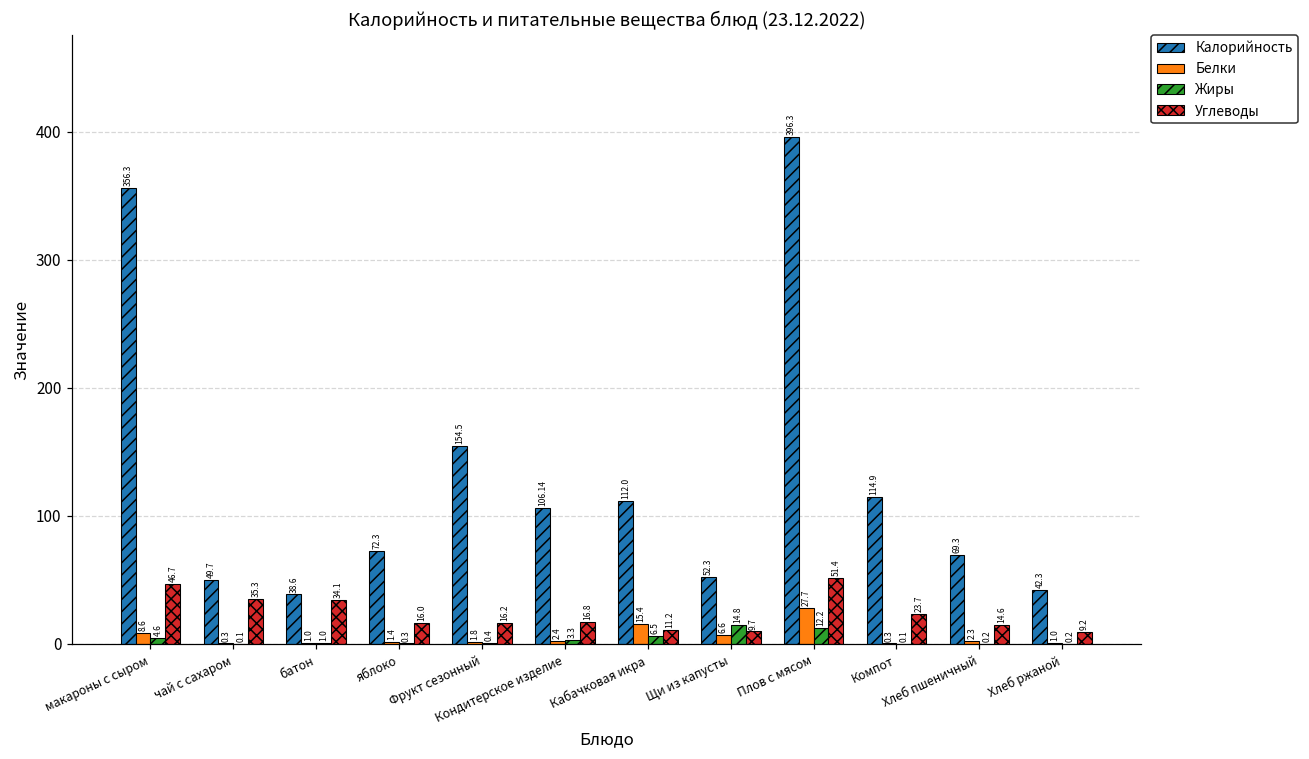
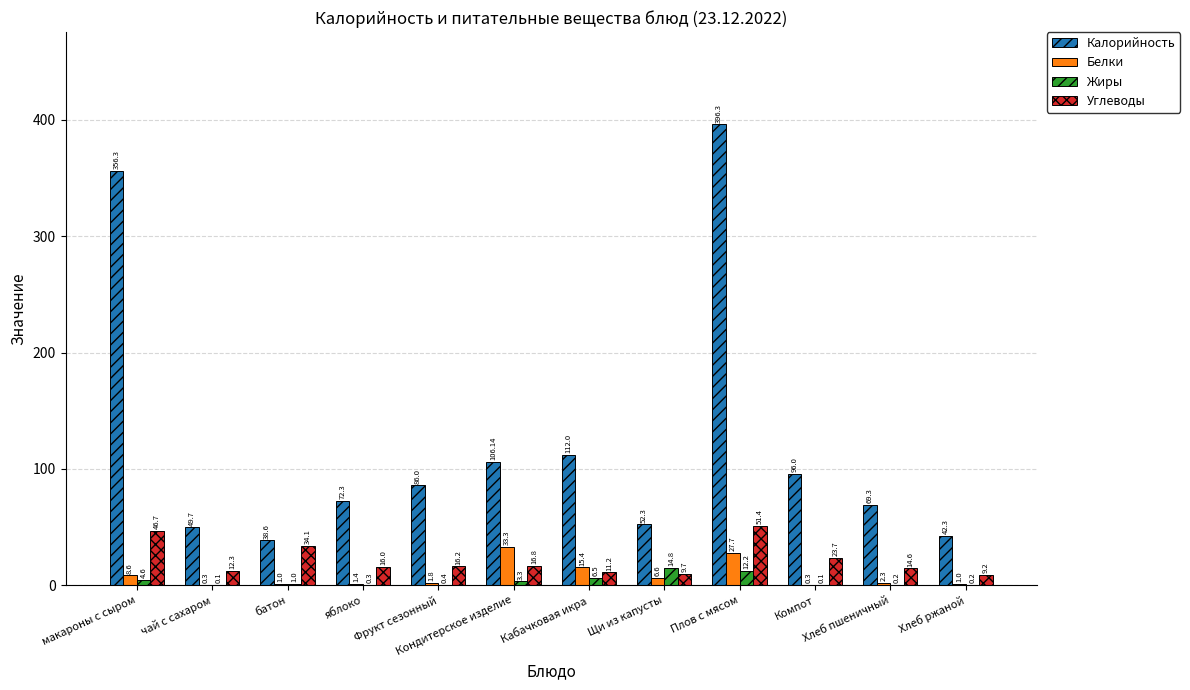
  {
    "Калорийность": {
      "макароны с сыром": 356.3,
      "чай с сахаром": 49.7,
      "батон": 38.6,
      "яблоко": 72.3,
-     "Фрукт сезонный": 154.5,
+     "Фрукт сезонный": 86.0,
      "Кондитерское изделие": 106.14,
      "Кабачковая икра": 112.0,
      "Щи из капусты": 52.3,
      "Плов с мясом": 396.3,
-     "Компот": 114.9,
+     "Компот": 96.0,
      "Хлеб пшеничный": 69.3,
      "Хлеб ржаной": 42.3
    },
    "Белки": {
      "макароны с сыром": 8.6,
      "чай с сахаром": 0.3,
      "батон": 1.0,
      "яблоко": 1.4,
      "Фрукт сезонный": 1.8,
-     "Кондитерское изделие": 2.4,
+     "Кондитерское изделие": 33.3,
      "Кабачковая икра": 15.4,
      "Щи из капусты": 6.6,
      "Плов с мясом": 27.7,
      "Компот": 0.3,
      "Хлеб пшеничный": 2.3,
      "Хлеб ржаной": 1.0
    },
    "Жиры": {
      "макароны с сыром": 4.6,
      "чай с сахаром": 0.1,
      "батон": 1.0,
      "яблоко": 0.3,
      "Фрукт сезонный": 0.4,
      "Кондитерское изделие": 3.3,
      "Кабачковая икра": 6.5,
      "Щи из капусты": 14.8,
      "Плов с мясом": 12.2,
      "Компот": 0.1,
      "Хлеб пшеничный": 0.2,
      "Хлеб ржаной": 0.2
    },
    "Углеводы": {
      "макароны с сыром": 46.7,
-     "чай с сахаром": 35.3,
+     "чай с сахаром": 12.3,
      "батон": 34.1,
      "яблоко": 16.0,
      "Фрукт сезонный": 16.2,
      "Кондитерское изделие": 16.8,
      "Кабачковая икра": 11.2,
      "Щи из капусты": 9.7,
      "Плов с мясом": 51.4,
      "Компот": 23.7,
      "Хлеб пшеничный": 14.6,
      "Хлеб ржаной": 9.2
    }
  }
